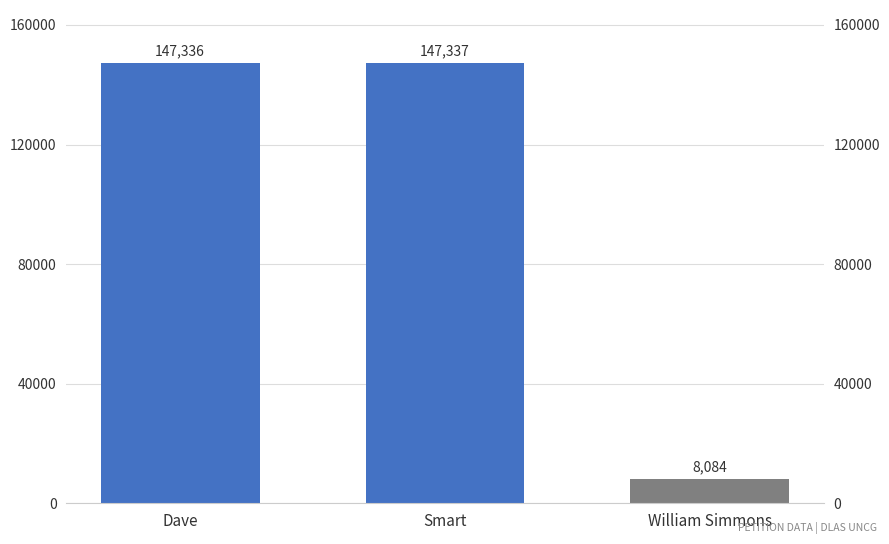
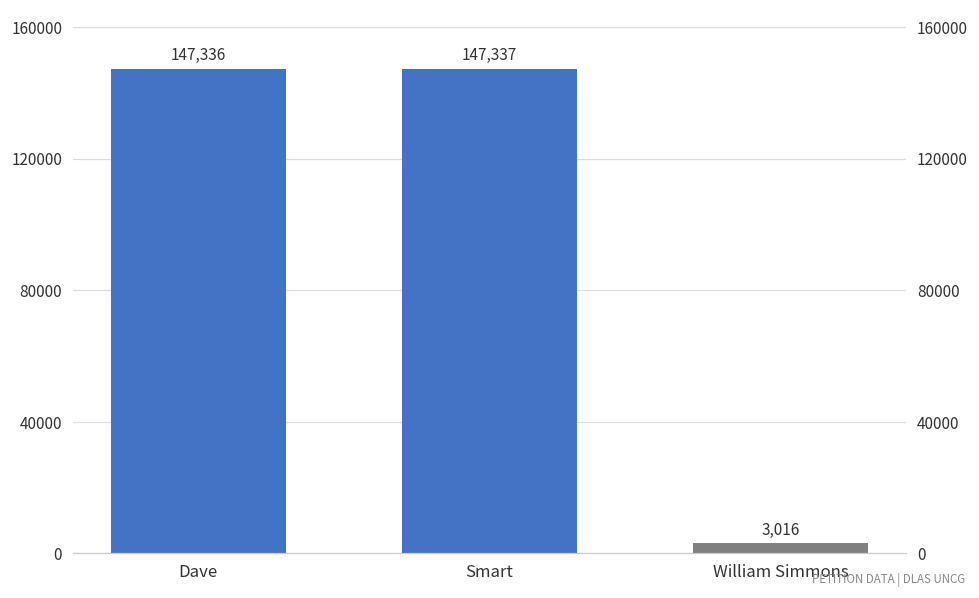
  {
    "Dave": "147,336",
    "Smart": "147,337",
-   "William Simmons": "8,084"
+   "William Simmons": "3,016"
  }
